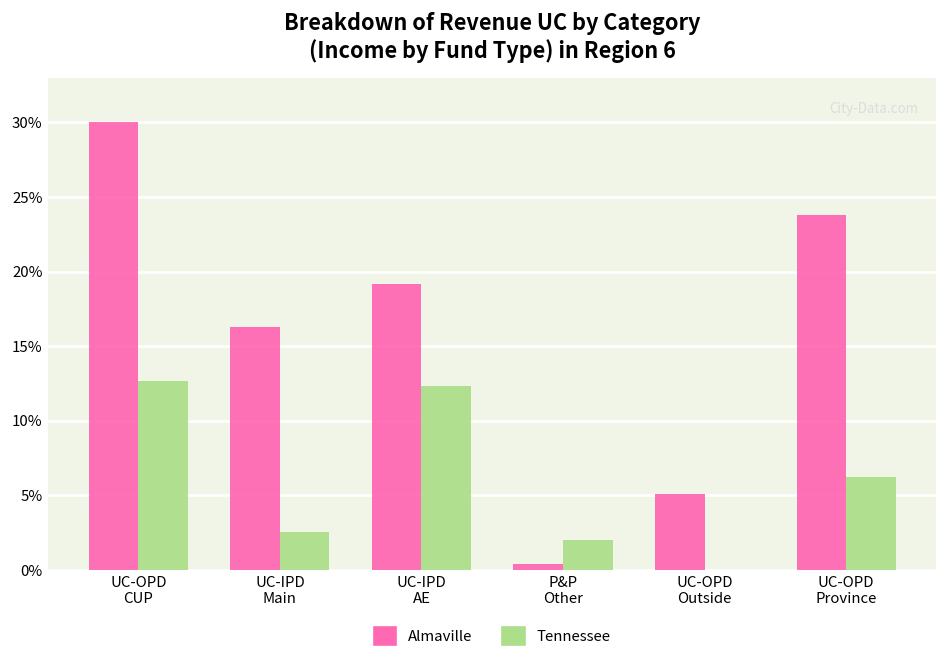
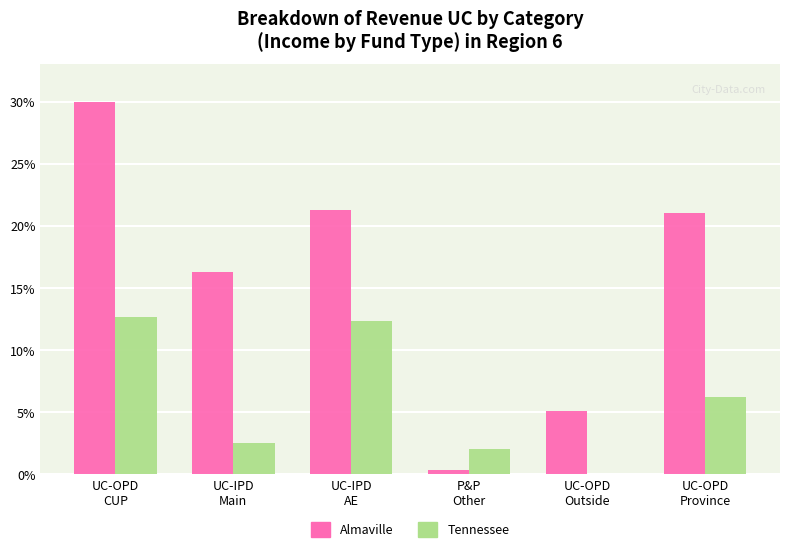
  {
    "Almaville": {
      "UC-OPD CUP": "30.0%",
      "UC-IPD Main": "16.3%",
-     "UC-IPD AE": "19.2%",
+     "UC-IPD AE": "21.3%",
      "P&P Other": "0.4%",
      "UC-OPD Outside": "5.1%",
-     "UC-OPD Province": "23.8%"
+     "UC-OPD Province": "21.1%"
    },
    "Tennessee": {
      "UC-OPD CUP": "12.7%",
      "UC-IPD Main": "2.6%",
      "UC-IPD AE": "12.4%",
      "P&P Other": "2.0%",
      "UC-OPD Outside": "0.0%",
      "UC-OPD Province": "6.2%"
    }
  }
